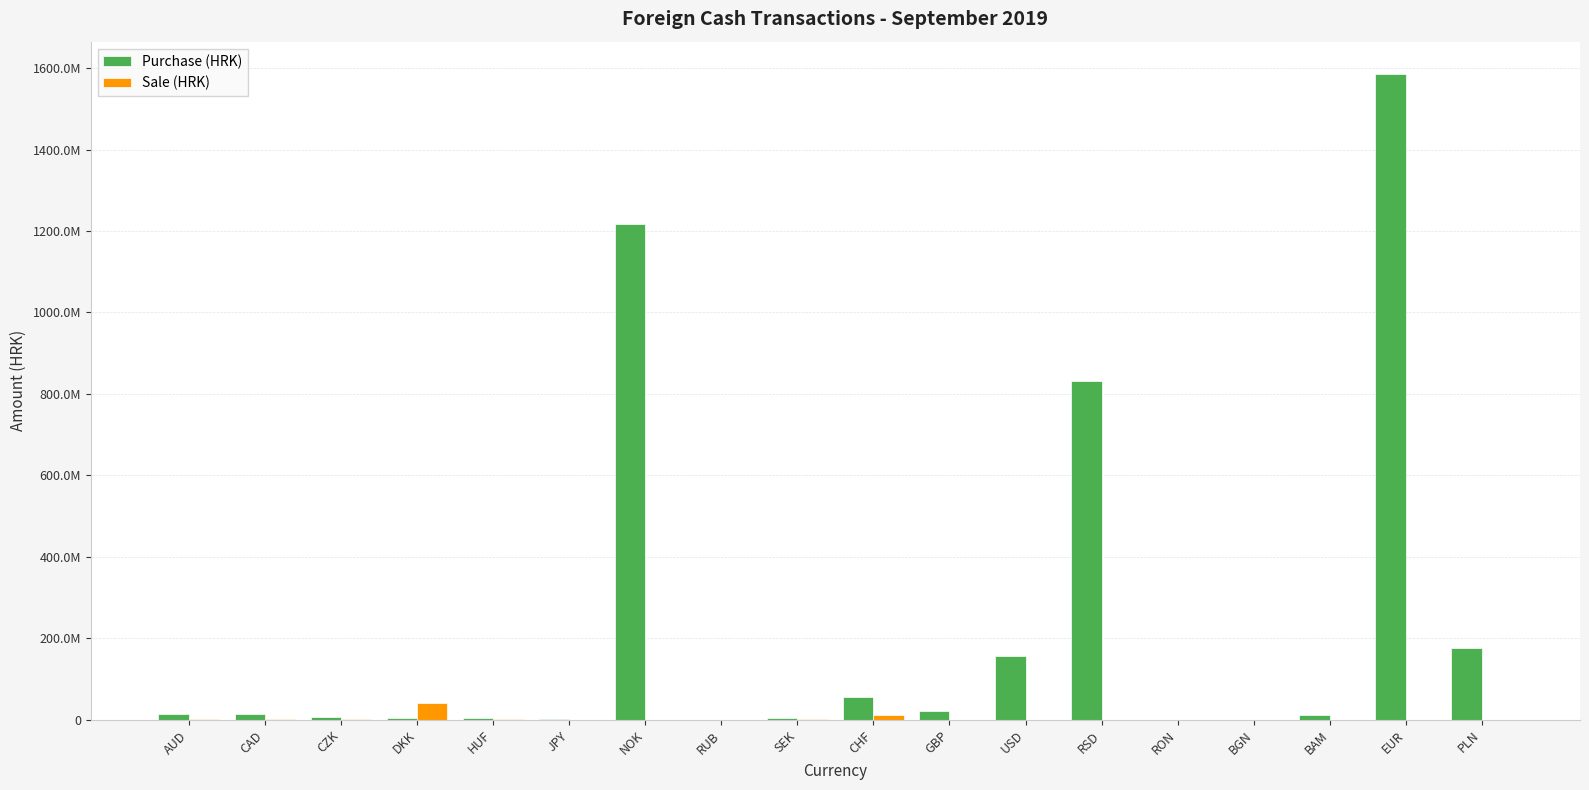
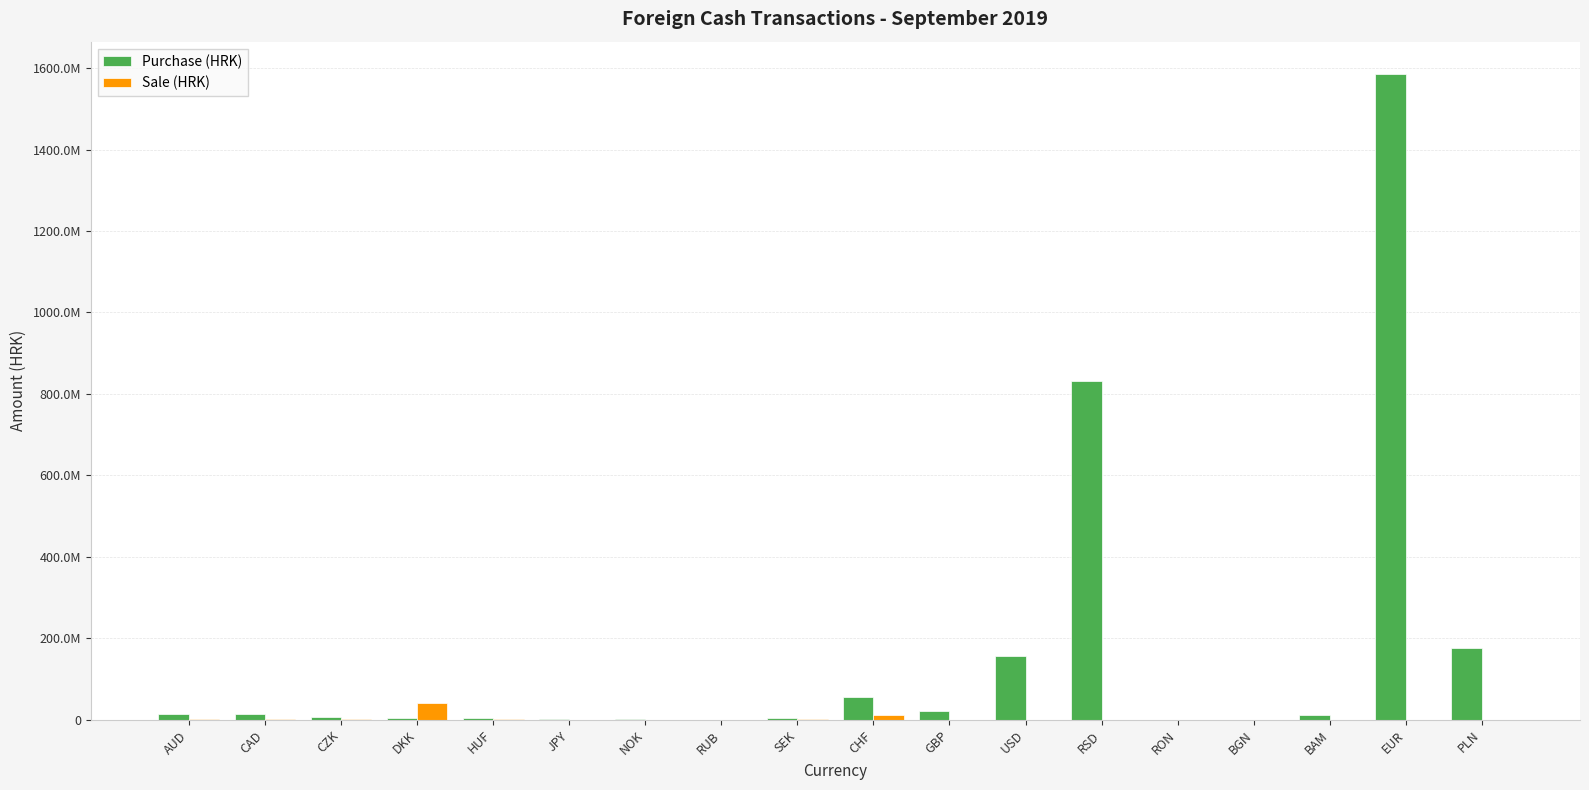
  {
    "Purchase (HRK)": {
      "AUD": 10000000,
      "CAD": 10000000,
      "CZK": 10000000,
-     "NOK": 1220000000,
+     "NOK": 0,
      "CHF": 50000000,
      "GBP": 20000000,
      "USD": 160000000,
      "RSD": 830000000,
      "BAM": 10000000,
      "EUR": 1590000000,
      "PLN": 180000000
    },
    "Sale (HRK)": {
      "DKK": 40000000,
      "CHF": 10000000,
      "GBP": 0,
      "USD": 0,
      "RSD": 0,
      "RON": 0,
      "BGN": 0,
      "BAM": 0,
      "EUR": 0,
      "PLN": 0
    }
  }
